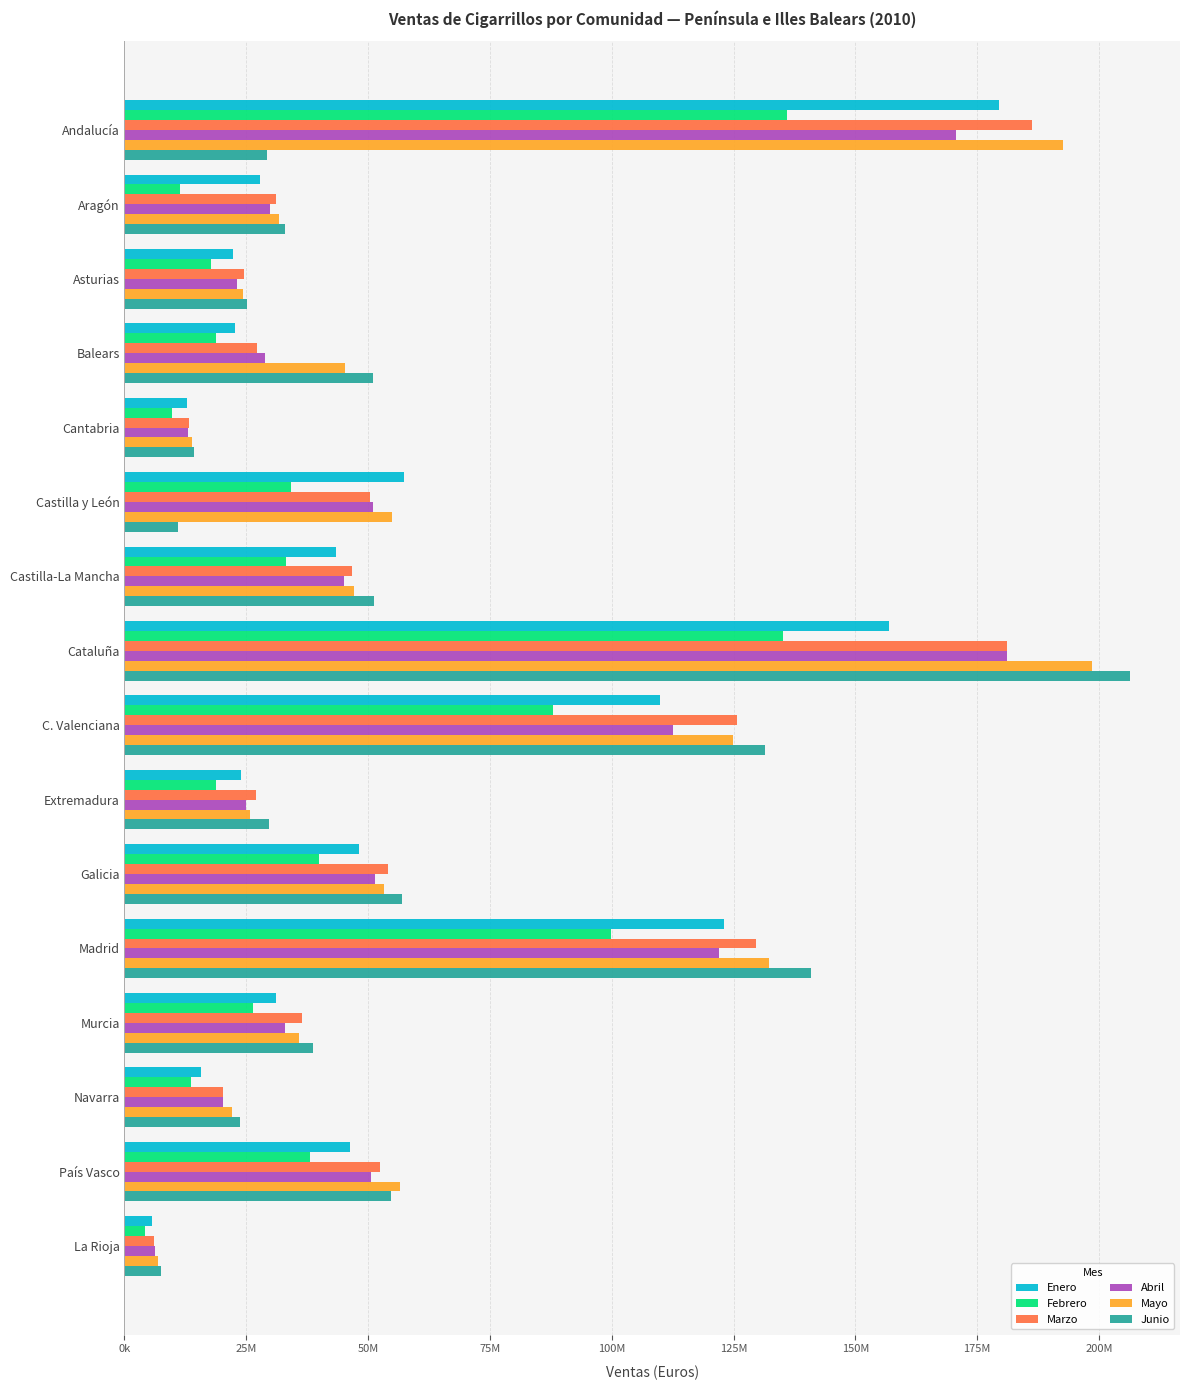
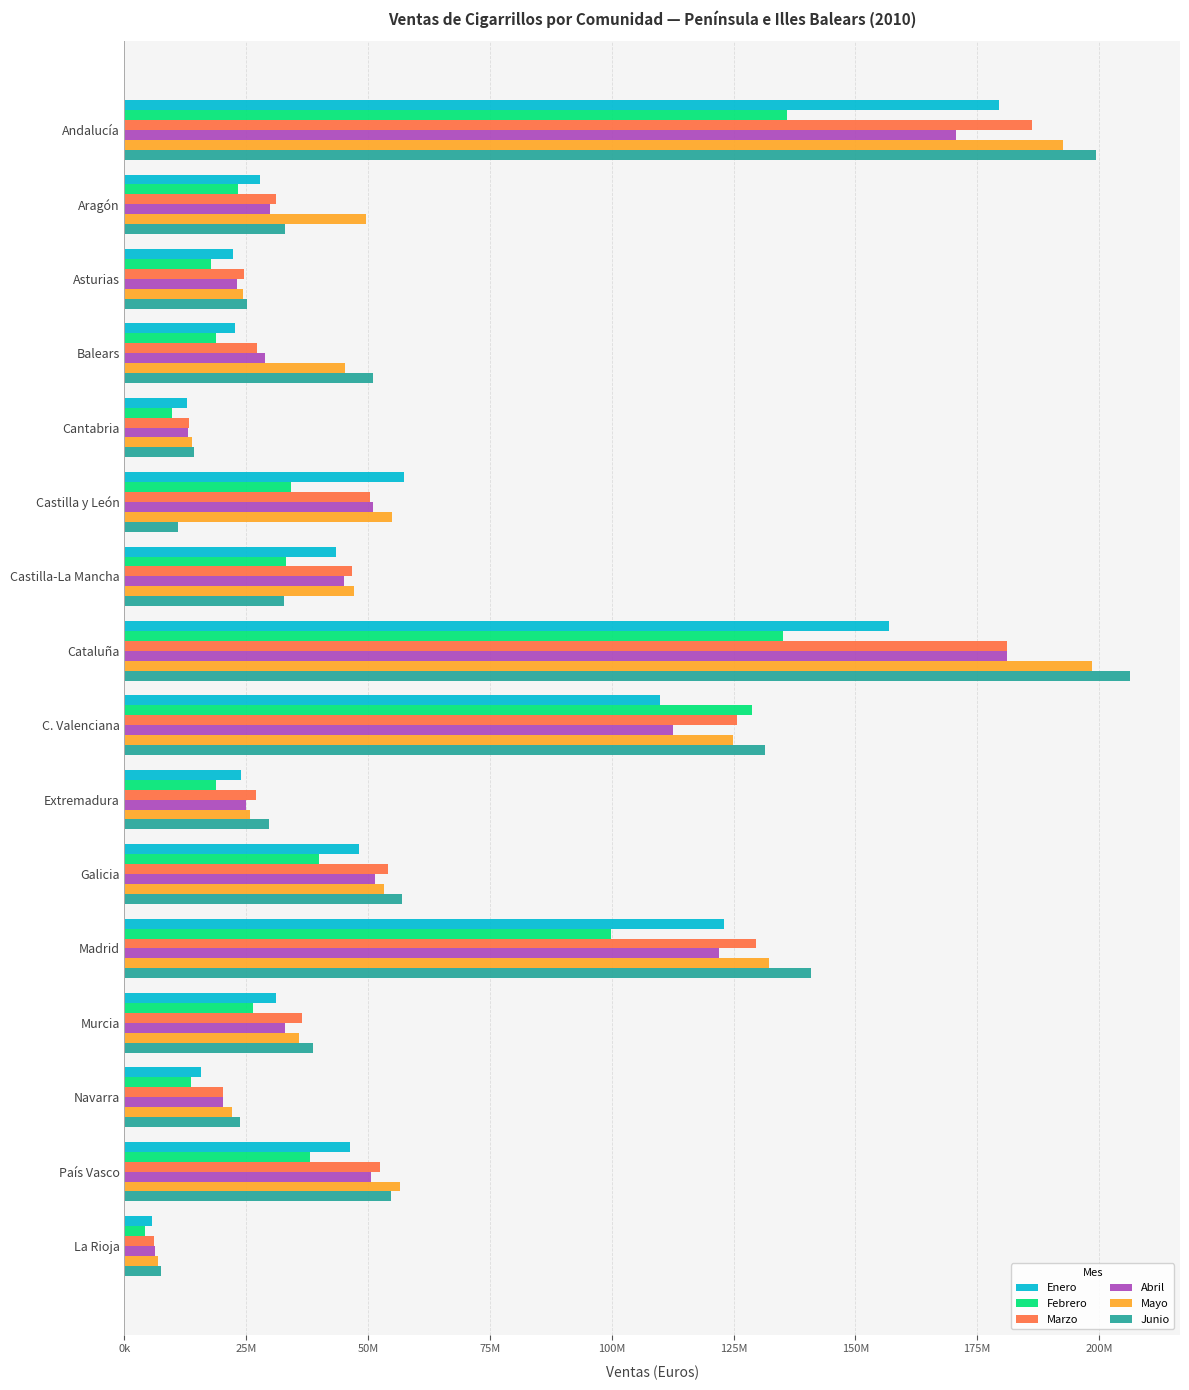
  {
    "Enero": {
      "Andalucía": 180000000,
      "Aragón": 28000000,
      "Asturias": 22000000,
      "Balears": 23000000,
      "Cantabria": 13000000,
      "Castilla y León": 57000000,
      "Castilla-La Mancha": 43000000,
      "Cataluña": 157000000,
      "C. Valenciana": 110000000,
      "Extremadura": 24000000,
      "Galicia": 48000000,
      "Madrid": 123000000,
      "Murcia": 31000000,
      "Navarra": 16000000,
      "País Vasco": 46000000,
      "La Rioja": 6000000
    },
    "Febrero": {
      "Andalucía": 136000000,
-     "Aragón": 11000000,
+     "Aragón": 23000000,
      "Asturias": 18000000,
      "Balears": 19000000,
      "Cantabria": 10000000,
      "Castilla y León": 34000000,
      "Castilla-La Mancha": 33000000,
      "Cataluña": 135000000,
-     "C. Valenciana": 88000000,
+     "C. Valenciana": 129000000,
      "Extremadura": 19000000,
      "Galicia": 40000000,
      "Madrid": 100000000,
      "Murcia": 26000000,
      "Navarra": 14000000,
      "País Vasco": 38000000,
      "La Rioja": 4000000
    },
    "Marzo": {
      "Andalucía": 186000000,
      "Aragón": 31000000,
      "Asturias": 25000000,
      "Balears": 27000000,
      "Cantabria": 13000000,
      "Castilla y León": 50000000,
      "Castilla-La Mancha": 47000000,
      "Cataluña": 181000000,
      "C. Valenciana": 126000000,
      "Extremadura": 27000000,
      "Galicia": 54000000,
      "Madrid": 130000000,
      "Murcia": 36000000,
      "Navarra": 20000000,
      "País Vasco": 53000000,
      "La Rioja": 6000000
    },
    "Abril": {
      "Andalucía": 171000000,
      "Aragón": 30000000,
      "Asturias": 23000000,
      "Balears": 29000000,
      "Cantabria": 13000000,
      "Castilla y León": 51000000,
      "Castilla-La Mancha": 45000000,
      "Cataluña": 181000000,
      "C. Valenciana": 113000000,
      "Extremadura": 25000000,
      "Galicia": 51000000,
      "Madrid": 122000000,
      "Murcia": 33000000,
      "Navarra": 20000000,
      "País Vasco": 51000000,
      "La Rioja": 6000000
    },
    "Mayo": {
      "Andalucía": 193000000,
-     "Aragón": 32000000,
+     "Aragón": 50000000,
      "Asturias": 24000000,
      "Balears": 45000000,
      "Cantabria": 14000000,
      "Castilla y León": 55000000,
      "Castilla-La Mancha": 47000000,
      "Cataluña": 199000000,
      "C. Valenciana": 125000000,
      "Extremadura": 26000000,
      "Galicia": 53000000,
      "Madrid": 132000000,
      "Murcia": 36000000,
      "Navarra": 22000000,
      "País Vasco": 57000000,
      "La Rioja": 7000000
    },
    "Junio": {
-     "Andalucía": 29000000,
+     "Andalucía": 199000000,
      "Aragón": 33000000,
      "Asturias": 25000000,
      "Balears": 51000000,
      "Cantabria": 14000000,
      "Castilla y León": 11000000,
-     "Castilla-La Mancha": 51000000,
+     "Castilla-La Mancha": 33000000,
      "Cataluña": 206000000,
      "C. Valenciana": 132000000,
      "Extremadura": 30000000,
      "Galicia": 57000000,
      "Madrid": 141000000,
      "Murcia": 39000000,
      "Navarra": 24000000,
      "País Vasco": 55000000,
      "La Rioja": 7000000
    }
  }
